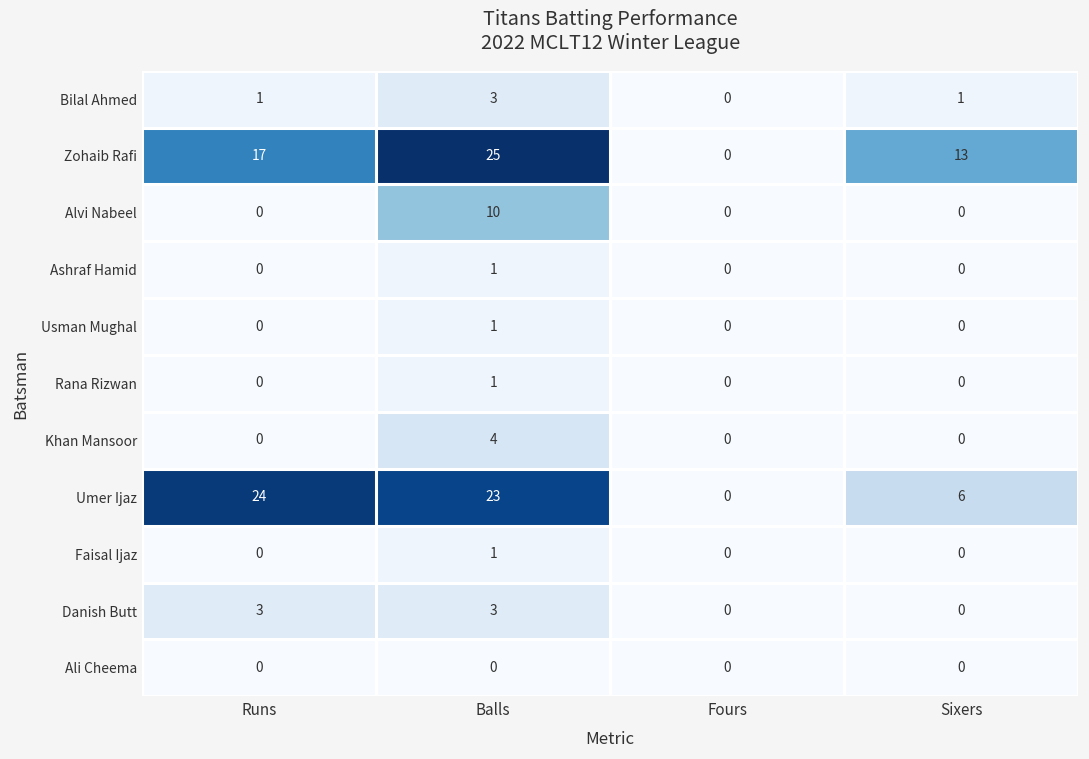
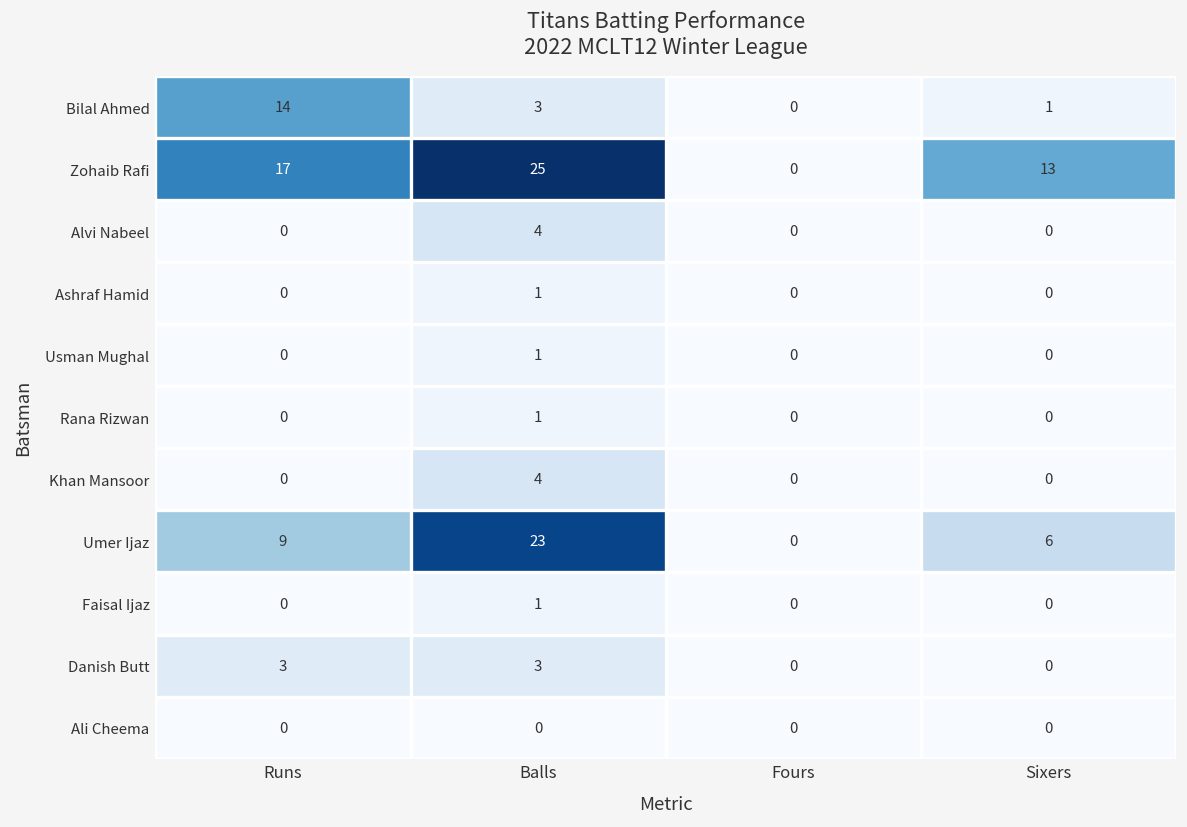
  {
    "Bilal Ahmed": {
-     "Runs": 1,
+     "Runs": 14,
      "Balls": 3,
      "Fours": 0,
      "Sixers": 1
    },
    "Zohaib Rafi": {
      "Runs": 17,
      "Balls": 25,
      "Fours": 0,
      "Sixers": 13
    },
    "Alvi Nabeel": {
      "Runs": 0,
-     "Balls": 10,
+     "Balls": 4,
      "Fours": 0,
      "Sixers": 0
    },
    "Ashraf Hamid": {
      "Runs": 0,
      "Balls": 1,
      "Fours": 0,
      "Sixers": 0
    },
    "Usman Mughal": {
      "Runs": 0,
      "Balls": 1,
      "Fours": 0,
      "Sixers": 0
    },
    "Rana Rizwan": {
      "Runs": 0,
      "Balls": 1,
      "Fours": 0,
      "Sixers": 0
    },
    "Khan Mansoor": {
      "Runs": 0,
      "Balls": 4,
      "Fours": 0,
      "Sixers": 0
    },
    "Umer Ijaz": {
-     "Runs": 24,
+     "Runs": 9,
      "Balls": 23,
      "Fours": 0,
      "Sixers": 6
    },
    "Faisal Ijaz": {
      "Runs": 0,
      "Balls": 1,
      "Fours": 0,
      "Sixers": 0
    },
    "Danish Butt": {
      "Runs": 3,
      "Balls": 3,
      "Fours": 0,
      "Sixers": 0
    },
    "Ali Cheema": {
      "Runs": 0,
      "Balls": 0,
      "Fours": 0,
      "Sixers": 0
    }
  }
